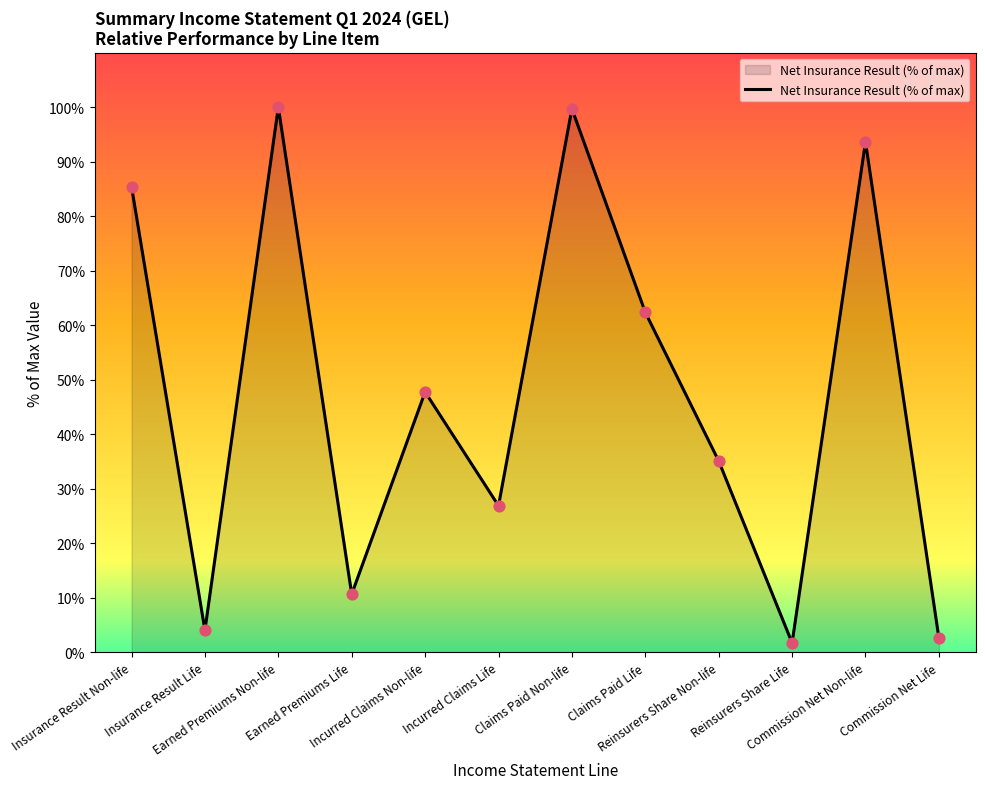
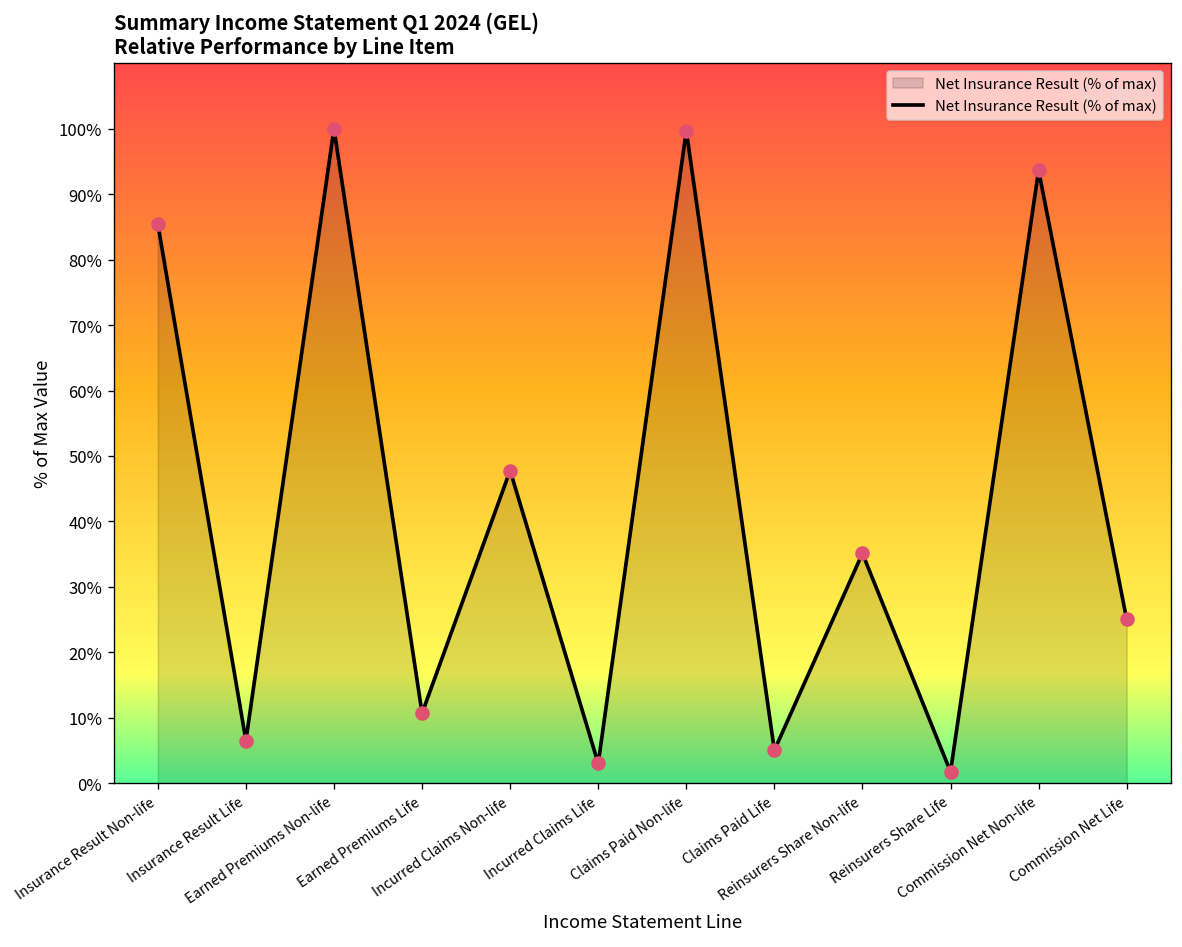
  {
    "Insurance Result Non-life": "85%",
-   "Insurance Result Life": "4%",
+   "Insurance Result Life": "7%",
    "Earned Premiums Non-life": "100%",
    "Earned Premiums Life": "11%",
    "Incurred Claims Non-life": "48%",
-   "Incurred Claims Life": "27%",
+   "Incurred Claims Life": "3%",
    "Claims Paid Non-life": "100%",
-   "Claims Paid Life": "62%",
+   "Claims Paid Life": "5%",
    "Reinsurers Share Non-life": "35%",
    "Reinsurers Share Life": "2%",
    "Commission Net Non-life": "94%",
-   "Commission Net Life": "3%"
+   "Commission Net Life": "25%"
  }
